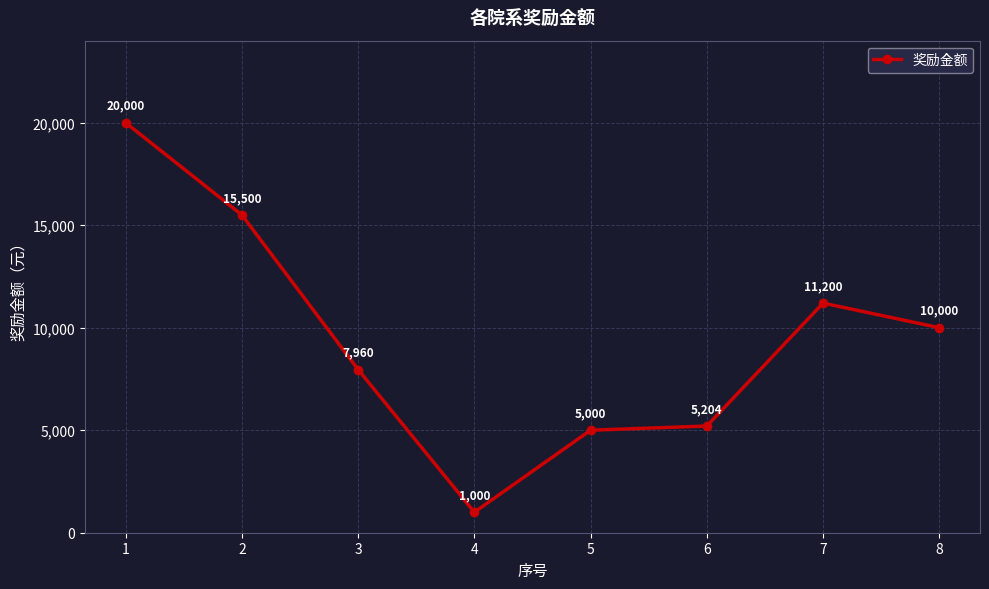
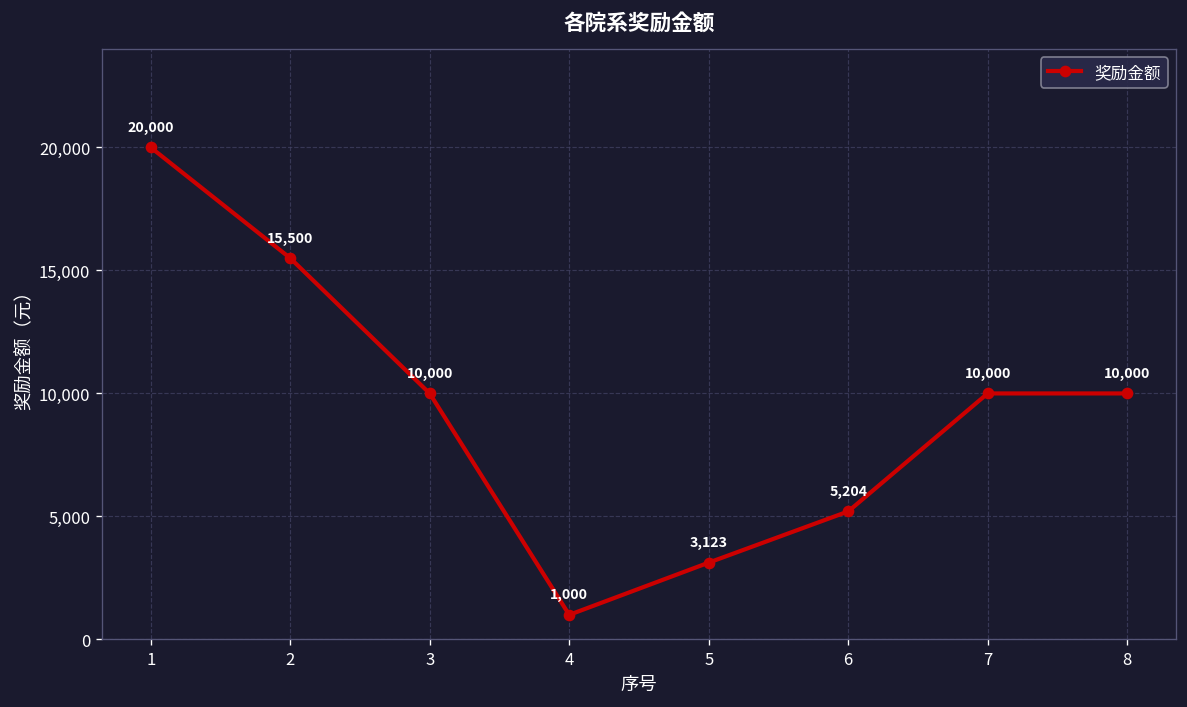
  {
    "1": "20,000",
    "2": "15,500",
-   "3": "7,960",
+   "3": "10,000",
    "4": "1,000",
-   "5": "5,000",
+   "5": "3,123",
    "6": "5,204",
-   "7": "11,200",
+   "7": "10,000",
    "8": "10,000"
  }
